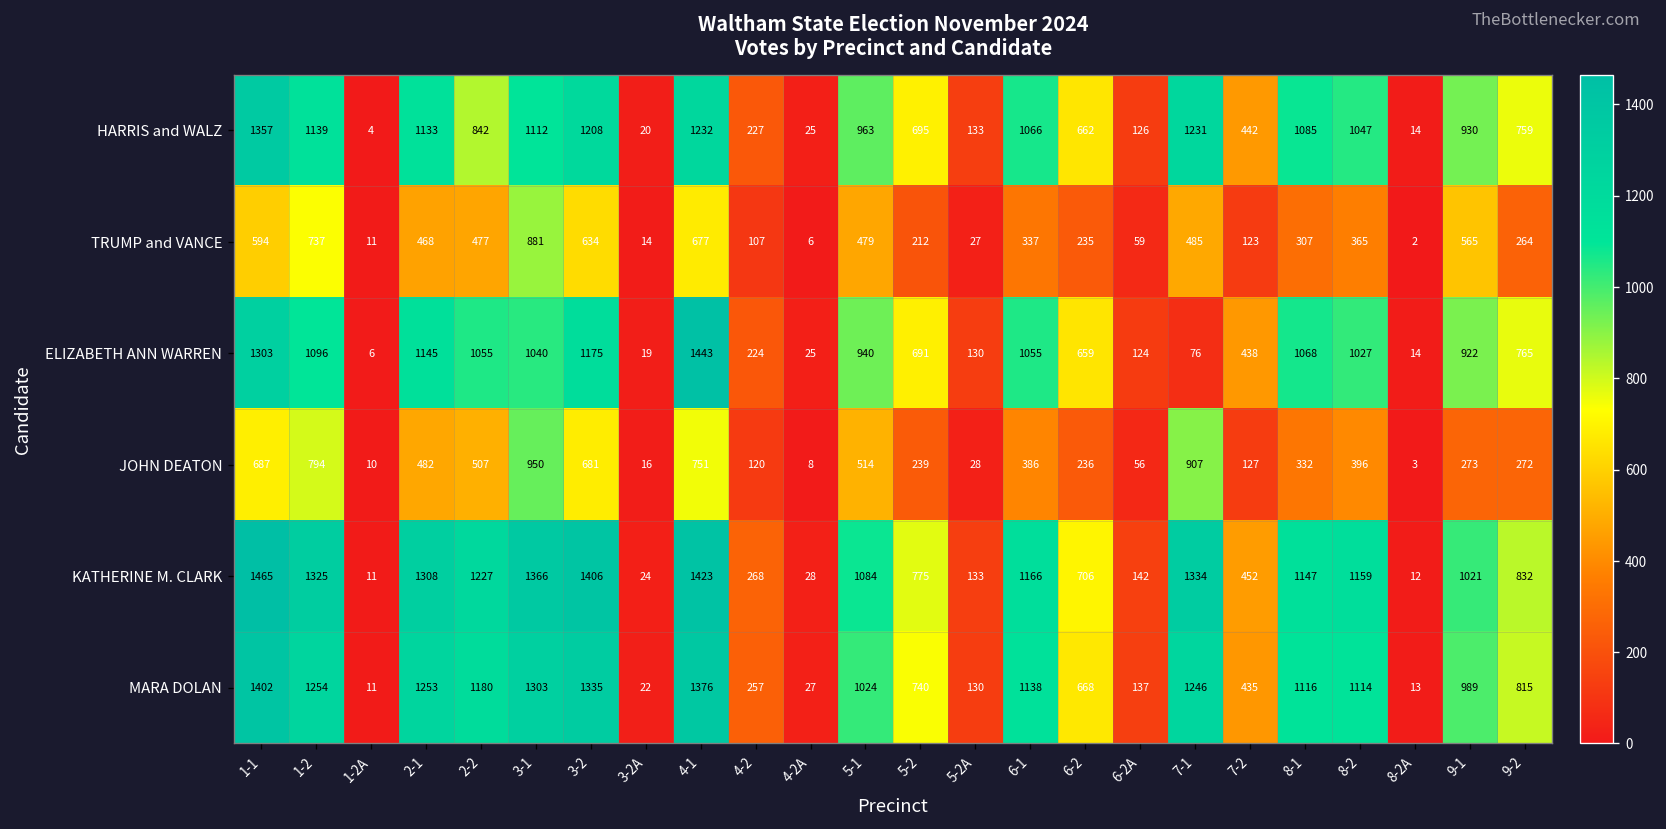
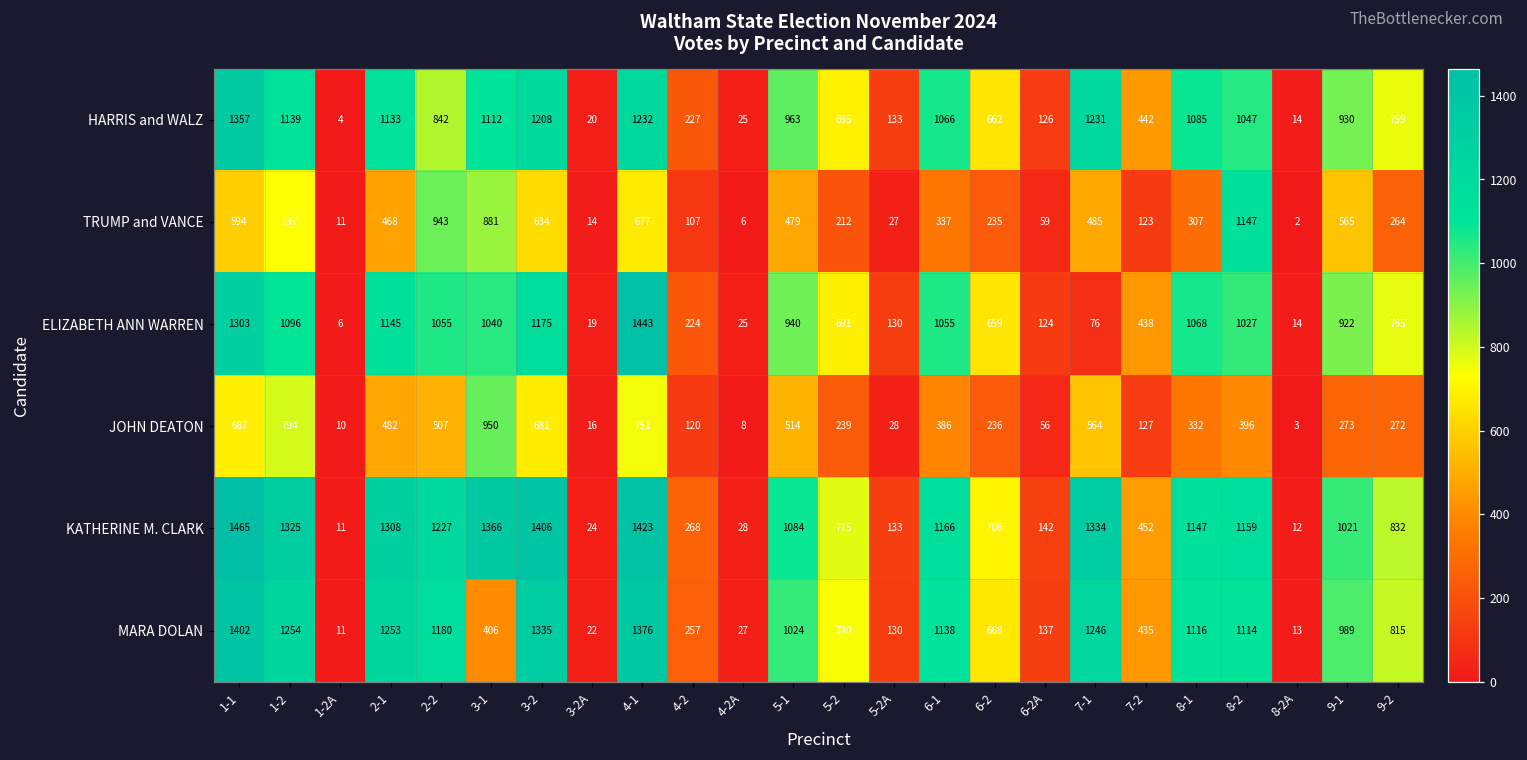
  {
    "HARRIS and WALZ": {
      "1-1": 1357,
      "1-2": 1139,
      "1-2A": 4,
      "2-1": 1133,
      "2-2": 842,
      "3-1": 1112,
      "3-2": 1208,
      "3-2A": 20,
      "4-1": 1232,
      "4-2": 227,
      "4-2A": 25,
      "5-1": 963,
      "5-2": 695,
      "5-2A": 133,
      "6-1": 1066,
      "6-2": 662,
      "6-2A": 126,
      "7-1": 1231,
      "7-2": 442,
      "8-1": 1085,
      "8-2": 1047,
      "8-2A": 14,
      "9-1": 930,
      "9-2": 759
    },
    "TRUMP and VANCE": {
      "1-1": 594,
      "1-2": 737,
      "1-2A": 11,
      "2-1": 468,
-     "2-2": 477,
+     "2-2": 943,
      "3-1": 881,
      "3-2": 634,
      "3-2A": 14,
      "4-1": 677,
      "4-2": 107,
      "4-2A": 6,
      "5-1": 479,
      "5-2": 212,
      "5-2A": 27,
      "6-1": 337,
      "6-2": 235,
      "6-2A": 59,
      "7-1": 485,
      "7-2": 123,
      "8-1": 307,
-     "8-2": 365,
+     "8-2": 1147,
      "8-2A": 2,
      "9-1": 565,
      "9-2": 264
    },
    "ELIZABETH ANN WARREN": {
      "1-1": 1303,
      "1-2": 1096,
      "1-2A": 6,
      "2-1": 1145,
      "2-2": 1055,
      "3-1": 1040,
      "3-2": 1175,
      "3-2A": 19,
      "4-1": 1443,
      "4-2": 224,
      "4-2A": 25,
      "5-1": 940,
      "5-2": 691,
      "5-2A": 130,
      "6-1": 1055,
      "6-2": 659,
      "6-2A": 124,
      "7-1": 76,
      "7-2": 438,
      "8-1": 1068,
      "8-2": 1027,
      "8-2A": 14,
      "9-1": 922,
      "9-2": 765
    },
    "JOHN DEATON": {
      "1-1": 687,
      "1-2": 794,
      "1-2A": 10,
      "2-1": 482,
      "2-2": 507,
      "3-1": 950,
      "3-2": 681,
      "3-2A": 16,
      "4-1": 751,
      "4-2": 120,
      "4-2A": 8,
      "5-1": 514,
      "5-2": 239,
      "5-2A": 28,
      "6-1": 386,
      "6-2": 236,
      "6-2A": 56,
-     "7-1": 907,
+     "7-1": 564,
      "7-2": 127,
      "8-1": 332,
      "8-2": 396,
      "8-2A": 3,
      "9-1": 273,
      "9-2": 272
    },
    "KATHERINE M. CLARK": {
      "1-1": 1465,
      "1-2": 1325,
      "1-2A": 11,
      "2-1": 1308,
      "2-2": 1227,
      "3-1": 1366,
      "3-2": 1406,
      "3-2A": 24,
      "4-1": 1423,
      "4-2": 268,
      "4-2A": 28,
      "5-1": 1084,
      "5-2": 775,
      "5-2A": 133,
      "6-1": 1166,
      "6-2": 706,
      "6-2A": 142,
      "7-1": 1334,
      "7-2": 452,
      "8-1": 1147,
      "8-2": 1159,
      "8-2A": 12,
      "9-1": 1021,
      "9-2": 832
    },
    "MARA DOLAN": {
      "1-1": 1402,
      "1-2": 1254,
      "1-2A": 11,
      "2-1": 1253,
      "2-2": 1180,
-     "3-1": 1303,
+     "3-1": 406,
      "3-2": 1335,
      "3-2A": 22,
      "4-1": 1376,
      "4-2": 257,
      "4-2A": 27,
      "5-1": 1024,
      "5-2": 740,
      "5-2A": 130,
      "6-1": 1138,
      "6-2": 668,
      "6-2A": 137,
      "7-1": 1246,
      "7-2": 435,
      "8-1": 1116,
      "8-2": 1114,
      "8-2A": 13,
      "9-1": 989,
      "9-2": 815
    }
  }
